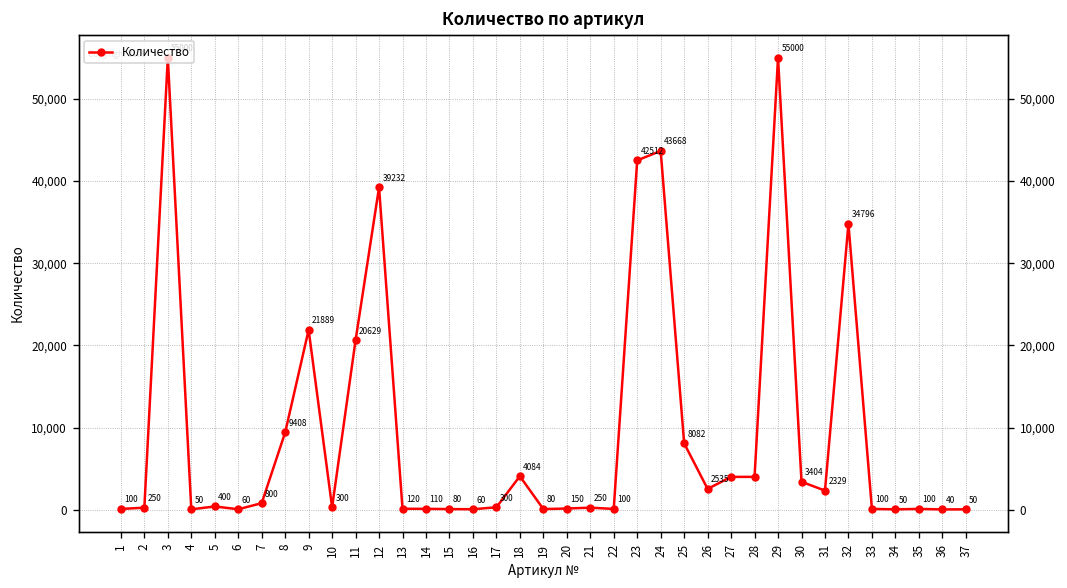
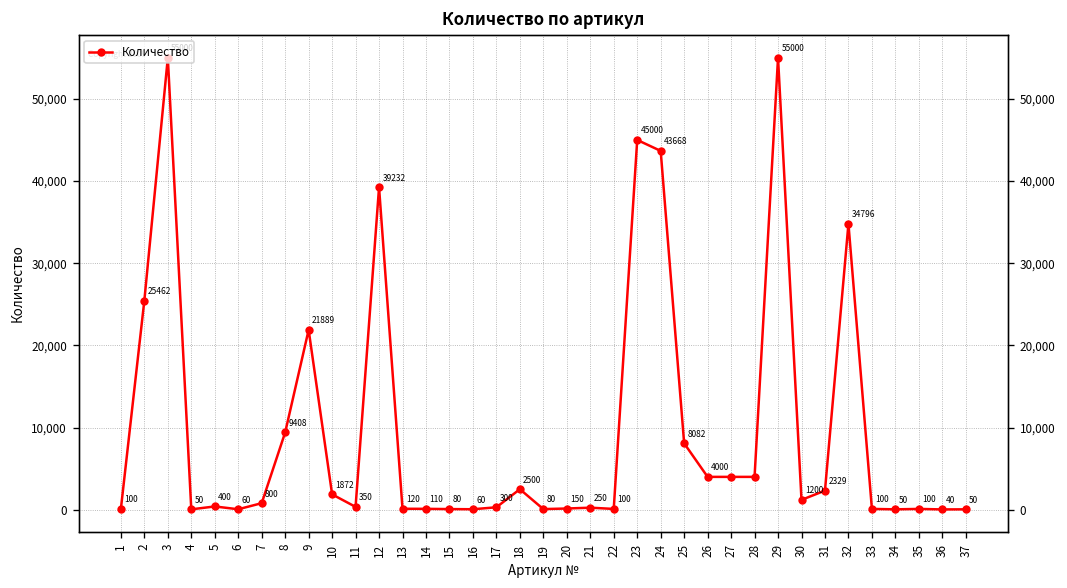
  {
    "1": 100,
-   "2": 250,
+   "2": 25462,
    "4": 50,
    "5": 400,
    "6": 60,
    "7": 800,
    "8": 9408,
    "9": 21889,
-   "10": 300,
-   "11": 20629,
+   "10": 1872,
+   "11": 350,
    "12": 39232,
    "13": 120,
    "14": 110,
    "15": 80,
    "16": 60,
    "17": 300,
-   "18": 4084,
+   "18": 2500,
    "19": 80,
    "20": 150,
    "21": 250,
    "22": 100,
-   "23": 42512,
+   "23": 45000,
    "24": 43668,
    "25": 8082,
-   "26": 2535,
+   "26": 4000,
    "29": 55000,
-   "30": 3404,
+   "30": 1200,
    "31": 2329,
    "32": 34796,
    "33": 100,
    "34": 50,
    "35": 100,
    "36": 40,
    "37": 50
  }
